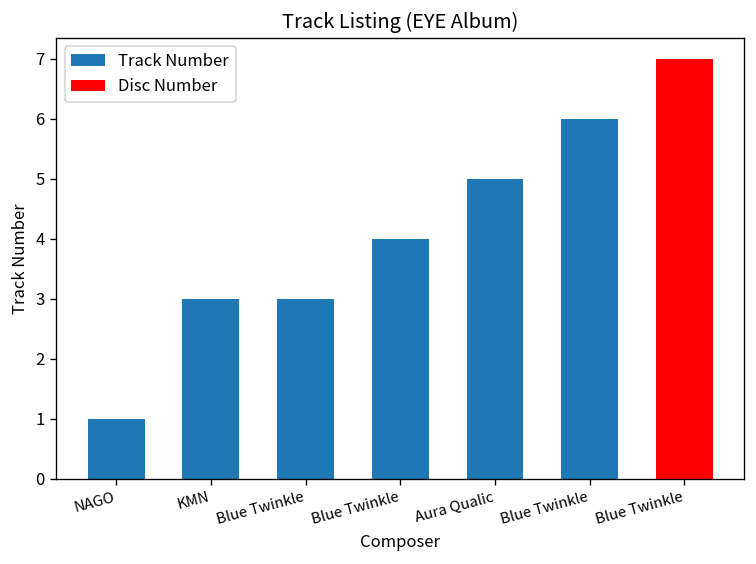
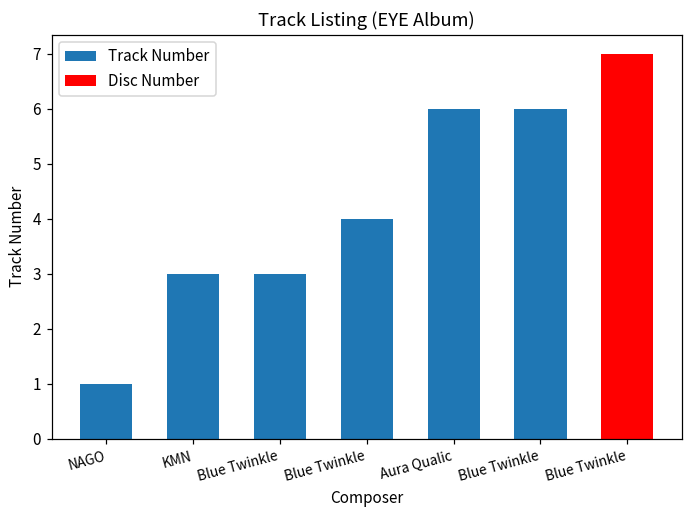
  {
    "Track Number": {
      "NAGO": 1,
      "KMN": 3,
-     "Aura Qualic": 5
+     "Aura Qualic": 6
    },
    "Disc Number": {
      "Blue Twinkle": 7
    }
  }
